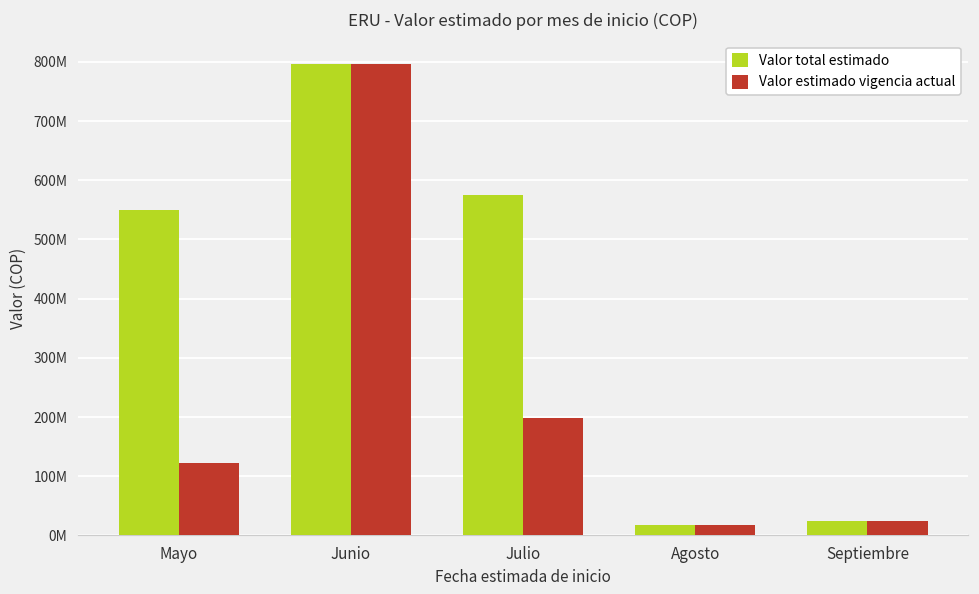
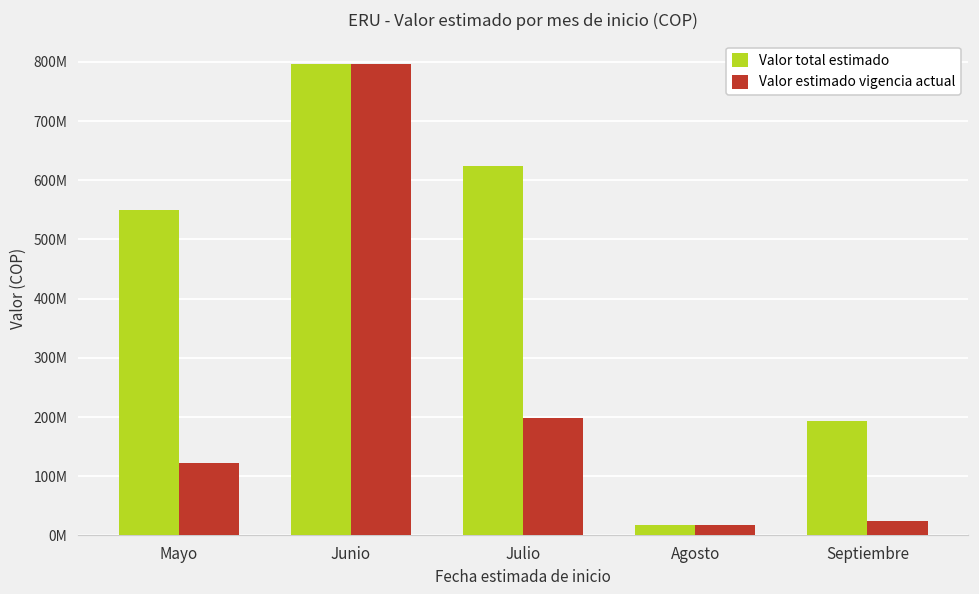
  {
    "Valor total estimado": {
      "Mayo": 550000000,
      "Junio": 800000000,
-     "Julio": 580000000,
+     "Julio": 620000000,
      "Agosto": 20000000,
-     "Septiembre": 20000000
+     "Septiembre": 190000000
    },
    "Valor estimado vigencia actual": {
      "Mayo": 120000000,
      "Junio": 800000000,
      "Julio": 200000000,
      "Agosto": 20000000,
      "Septiembre": 20000000
    }
  }
